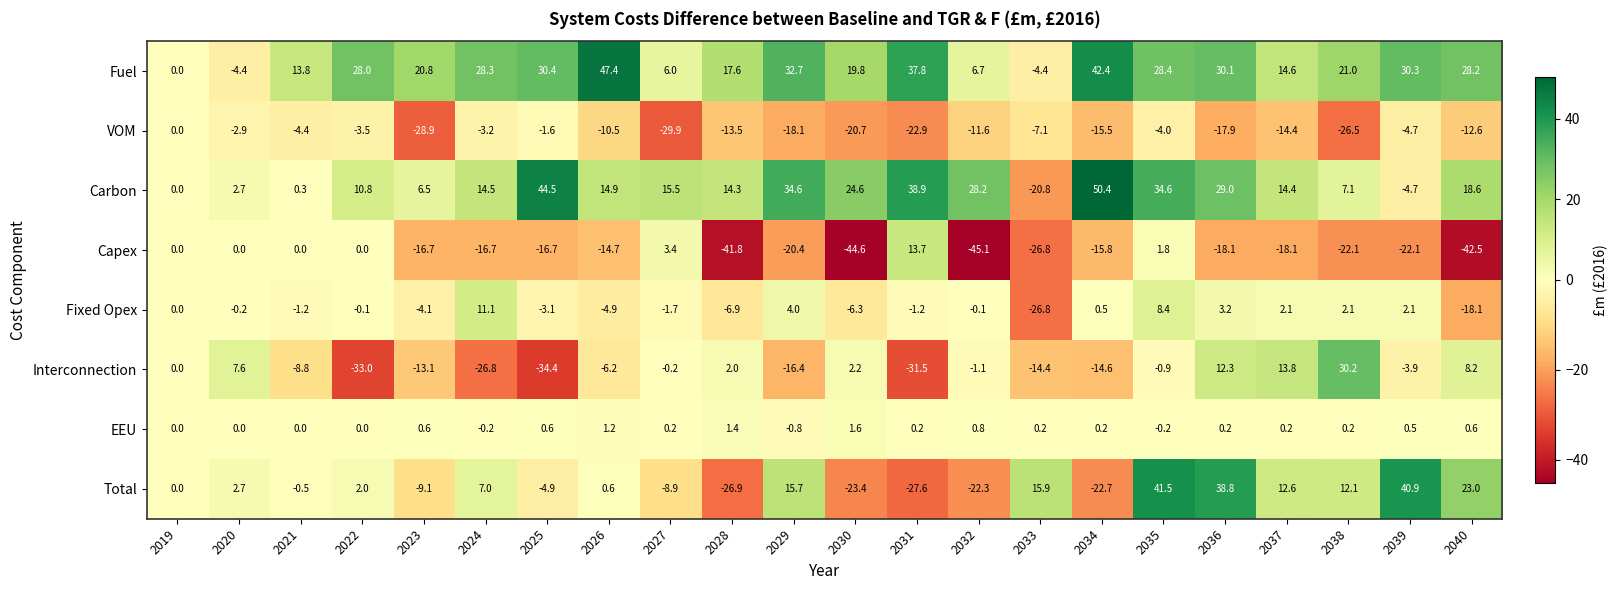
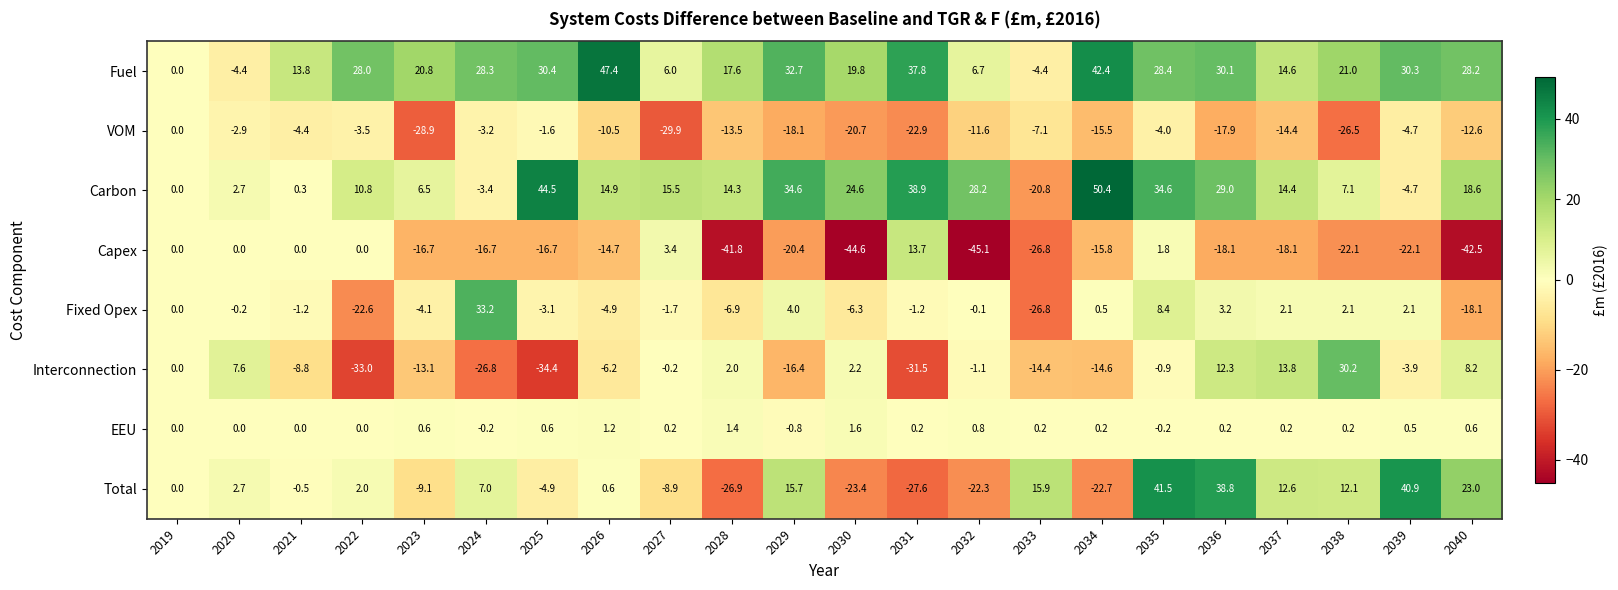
  {
    "Fuel": {
      "2019": 0.0,
      "2020": -4.4,
      "2021": 13.8,
      "2022": 28.0,
      "2023": 20.8,
      "2024": 28.3,
      "2025": 30.4,
      "2026": 47.4,
      "2027": 6.0,
      "2028": 17.6,
      "2029": 32.7,
      "2030": 19.8,
      "2031": 37.8,
      "2032": 6.7,
      "2033": -4.4,
      "2034": 42.4,
      "2035": 28.4,
      "2036": 30.1,
      "2037": 14.6,
      "2038": 21.0,
      "2039": 30.3,
      "2040": 28.2
    },
    "VOM": {
      "2019": 0.0,
      "2020": -2.9,
      "2021": -4.4,
      "2022": -3.5,
      "2023": -28.9,
      "2024": -3.2,
      "2025": -1.6,
      "2026": -10.5,
      "2027": -29.9,
      "2028": -13.5,
      "2029": -18.1,
      "2030": -20.7,
      "2031": -22.9,
      "2032": -11.6,
      "2033": -7.1,
      "2034": -15.5,
      "2035": -4.0,
      "2036": -17.9,
      "2037": -14.4,
      "2038": -26.5,
      "2039": -4.7,
      "2040": -12.6
    },
    "Carbon": {
      "2019": 0.0,
      "2020": 2.7,
      "2021": 0.3,
      "2022": 10.8,
      "2023": 6.5,
-     "2024": 14.5,
+     "2024": -3.4,
      "2025": 44.5,
      "2026": 14.9,
      "2027": 15.5,
      "2028": 14.3,
      "2029": 34.6,
      "2030": 24.6,
      "2031": 38.9,
      "2032": 28.2,
      "2033": -20.8,
      "2034": 50.4,
      "2035": 34.6,
      "2036": 29.0,
      "2037": 14.4,
      "2038": 7.1,
      "2039": -4.7,
      "2040": 18.6
    },
    "Capex": {
      "2019": 0.0,
      "2020": 0.0,
      "2021": 0.0,
      "2022": 0.0,
      "2023": -16.7,
      "2024": -16.7,
      "2025": -16.7,
      "2026": -14.7,
      "2027": 3.4,
      "2028": -41.8,
      "2029": -20.4,
      "2030": -44.6,
      "2031": 13.7,
      "2032": -45.1,
      "2033": -26.8,
      "2034": -15.8,
      "2035": 1.8,
      "2036": -18.1,
      "2037": -18.1,
      "2038": -22.1,
      "2039": -22.1,
      "2040": -42.5
    },
    "Fixed Opex": {
      "2019": 0.0,
      "2020": -0.2,
      "2021": -1.2,
-     "2022": -0.1,
+     "2022": -22.6,
      "2023": -4.1,
-     "2024": 11.1,
+     "2024": 33.2,
      "2025": -3.1,
      "2026": -4.9,
      "2027": -1.7,
      "2028": -6.9,
      "2029": 4.0,
      "2030": -6.3,
      "2031": -1.2,
      "2032": -0.1,
      "2033": -26.8,
      "2034": 0.5,
      "2035": 8.4,
      "2036": 3.2,
      "2037": 2.1,
      "2038": 2.1,
      "2039": 2.1,
      "2040": -18.1
    },
    "Interconnection": {
      "2019": 0.0,
      "2020": 7.6,
      "2021": -8.8,
      "2022": -33.0,
      "2023": -13.1,
      "2024": -26.8,
      "2025": -34.4,
      "2026": -6.2,
      "2027": -0.2,
      "2028": 2.0,
      "2029": -16.4,
      "2030": 2.2,
      "2031": -31.5,
      "2032": -1.1,
      "2033": -14.4,
      "2034": -14.6,
      "2035": -0.9,
      "2036": 12.3,
      "2037": 13.8,
      "2038": 30.2,
      "2039": -3.9,
      "2040": 8.2
    },
    "EEU": {
      "2019": 0.0,
      "2020": 0.0,
      "2021": 0.0,
      "2022": 0.0,
      "2023": 0.6,
      "2024": -0.2,
      "2025": 0.6,
      "2026": 1.2,
      "2027": 0.2,
      "2028": 1.4,
      "2029": -0.8,
      "2030": 1.6,
      "2031": 0.2,
      "2032": 0.8,
      "2033": 0.2,
      "2034": 0.2,
      "2035": -0.2,
      "2036": 0.2,
      "2037": 0.2,
      "2038": 0.2,
      "2039": 0.5,
      "2040": 0.6
    },
    "Total": {
      "2019": 0.0,
      "2020": 2.7,
      "2021": -0.5,
      "2022": 2.0,
      "2023": -9.1,
      "2024": 7.0,
      "2025": -4.9,
      "2026": 0.6,
      "2027": -8.9,
      "2028": -26.9,
      "2029": 15.7,
      "2030": -23.4,
      "2031": -27.6,
      "2032": -22.3,
      "2033": 15.9,
      "2034": -22.7,
      "2035": 41.5,
      "2036": 38.8,
      "2037": 12.6,
      "2038": 12.1,
      "2039": 40.9,
      "2040": 23.0
    }
  }
